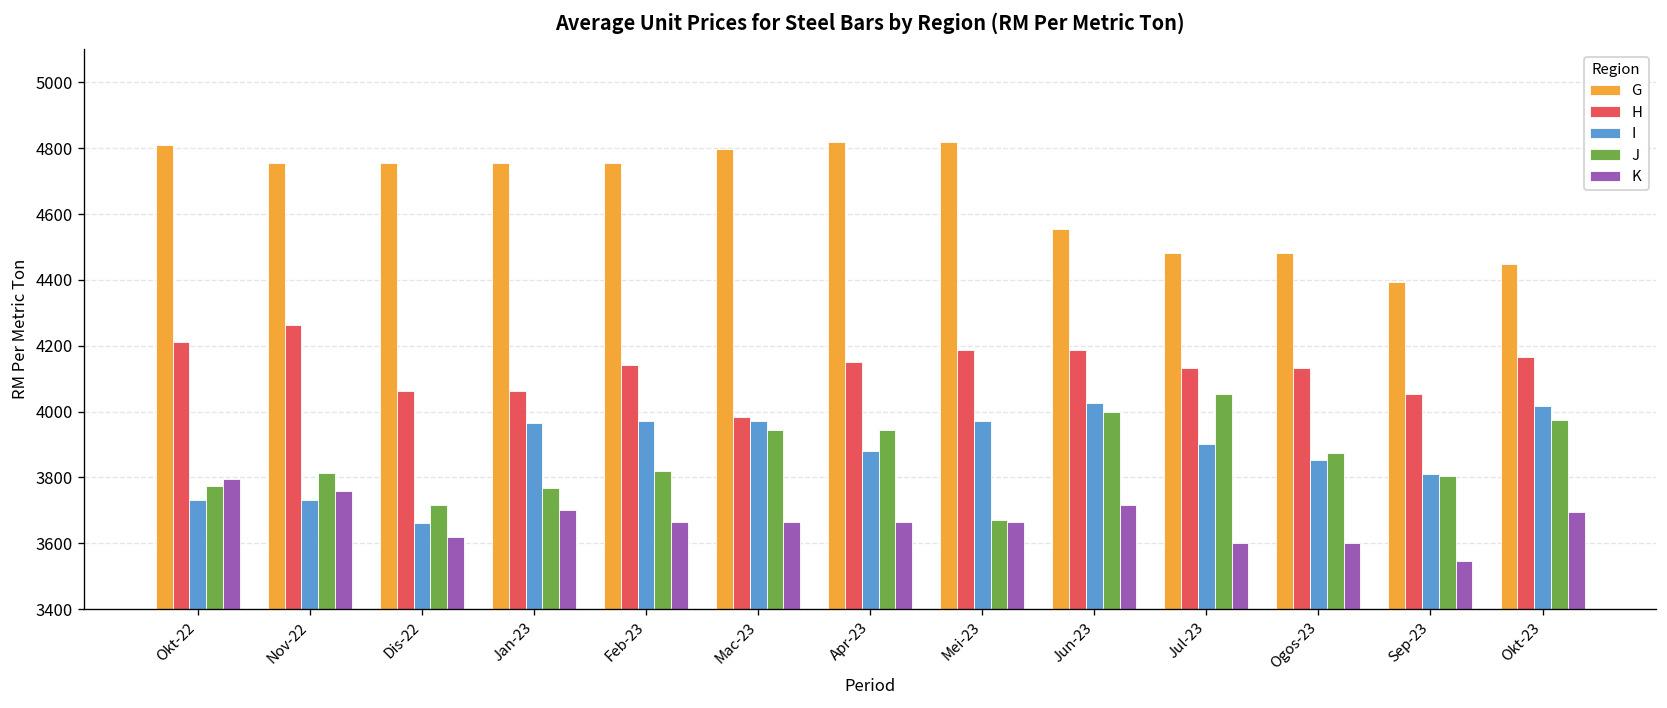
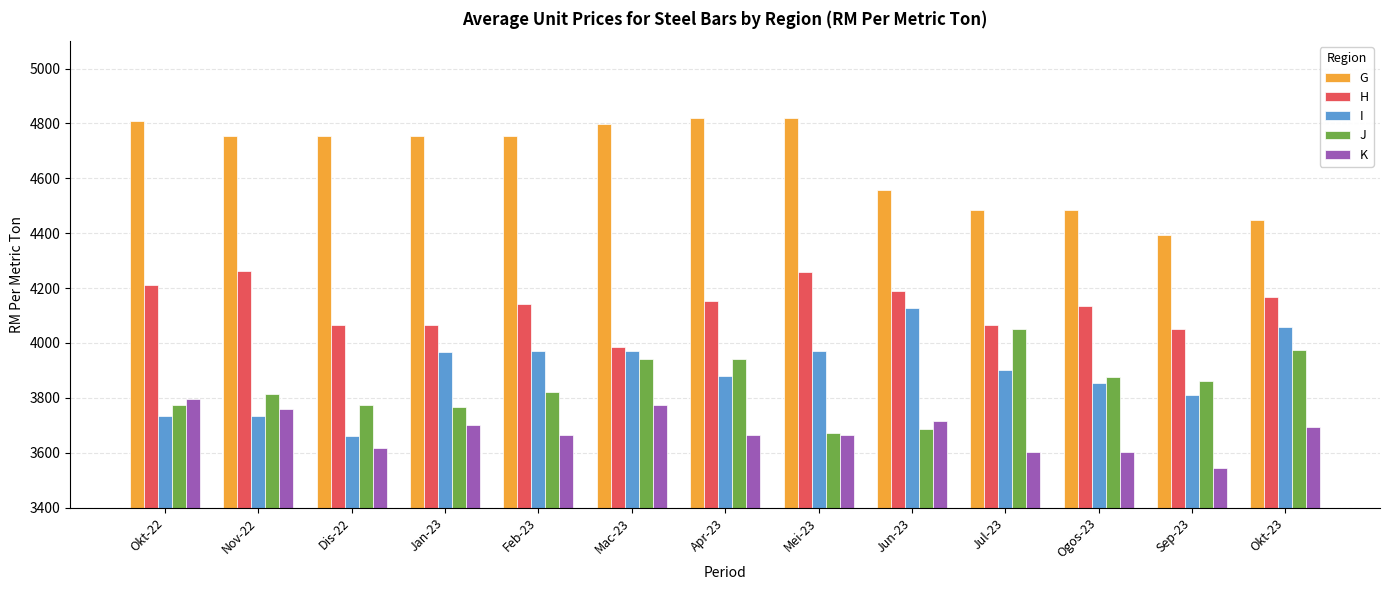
  {
    "G": {
      "Okt-22": 4810,
      "Nov-22": 4760,
      "Dis-22": 4760,
      "Jan-23": 4760,
      "Feb-23": 4760,
      "Mac-23": 4800,
      "Apr-23": 4820,
      "Mei-23": 4820,
      "Jun-23": 4560,
      "Jul-23": 4480,
      "Ogos-23": 4480,
      "Sep-23": 4390,
      "Okt-23": 4450
    },
    "H": {
      "Okt-22": 4210,
      "Nov-22": 4260,
      "Dis-22": 4060,
      "Jan-23": 4060,
      "Feb-23": 4140,
      "Mac-23": 3980,
      "Apr-23": 4150,
-     "Mei-23": 4190,
+     "Mei-23": 4260,
      "Jun-23": 4190,
-     "Jul-23": 4130,
+     "Jul-23": 4070,
      "Ogos-23": 4130,
      "Sep-23": 4050,
      "Okt-23": 4170
    },
    "I": {
      "Okt-22": 3730,
      "Nov-22": 3730,
      "Dis-22": 3660,
      "Jan-23": 3970,
      "Feb-23": 3970,
      "Mac-23": 3970,
      "Apr-23": 3880,
      "Mei-23": 3970,
-     "Jun-23": 4030,
+     "Jun-23": 4130,
      "Jul-23": 3900,
      "Ogos-23": 3850,
      "Sep-23": 3810,
-     "Okt-23": 4020
+     "Okt-23": 4060
    },
    "J": {
      "Okt-22": 3780,
      "Nov-22": 3810,
-     "Dis-22": 3720,
+     "Dis-22": 3770,
      "Jan-23": 3770,
      "Feb-23": 3820,
      "Mac-23": 3940,
      "Apr-23": 3940,
      "Mei-23": 3670,
-     "Jun-23": 4000,
+     "Jun-23": 3690,
      "Jul-23": 4050,
      "Ogos-23": 3870,
-     "Sep-23": 3800,
+     "Sep-23": 3860,
      "Okt-23": 3970
    },
    "K": {
      "Okt-22": 3800,
      "Nov-22": 3760,
      "Dis-22": 3620,
      "Jan-23": 3700,
      "Feb-23": 3670,
-     "Mac-23": 3670,
+     "Mac-23": 3770,
      "Apr-23": 3670,
      "Mei-23": 3670,
      "Jun-23": 3720,
      "Jul-23": 3600,
      "Ogos-23": 3600,
      "Sep-23": 3550,
      "Okt-23": 3690
    }
  }
